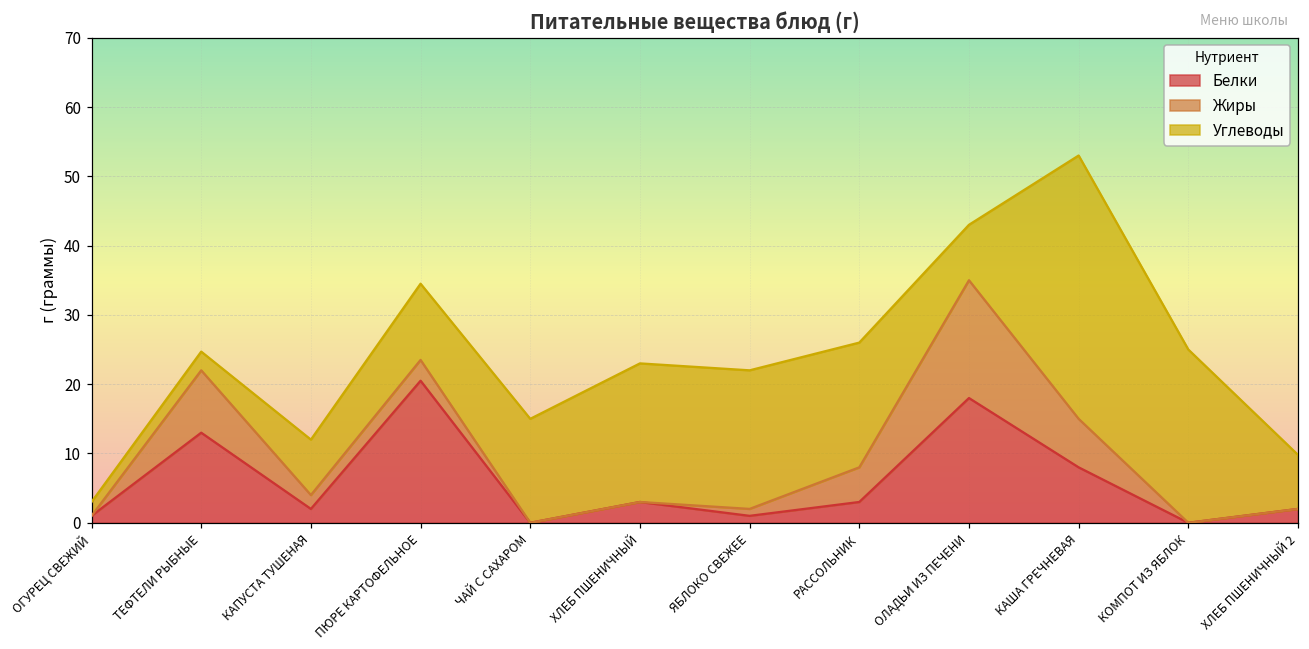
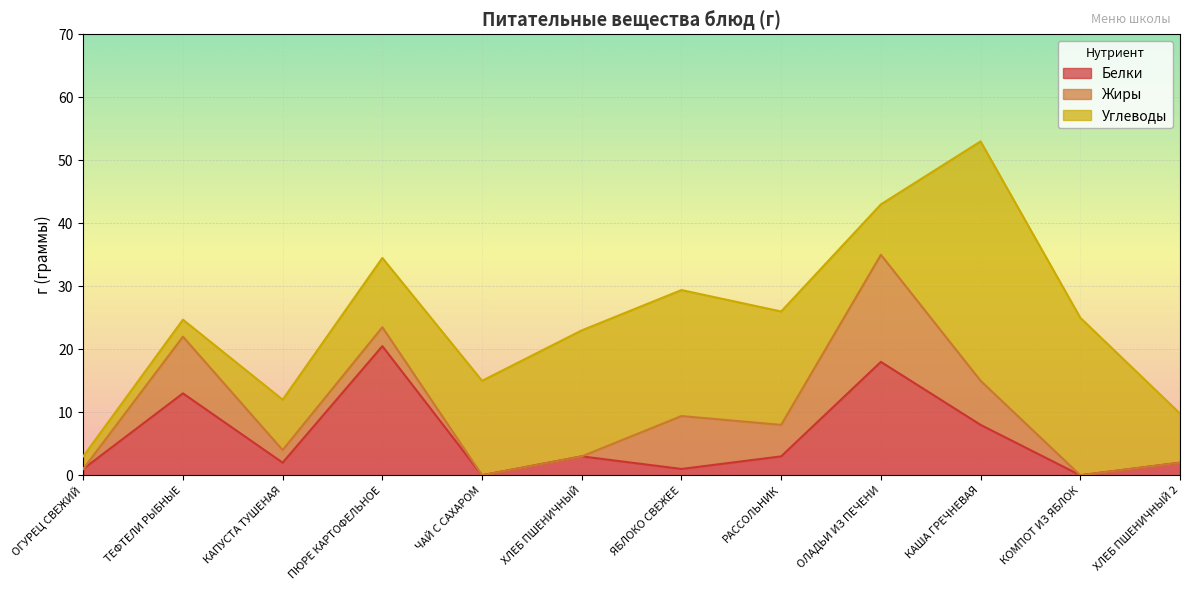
  {
    "Белки": {
      "ТЕФТЕЛИ РЫБНЫЕ": 13,
      "КАПУСТА ТУШЕНАЯ": 2,
      "ПЮРЕ КАРТОФЕЛЬНОЕ": 21,
      "ЯБЛОКО СВЕЖЕЕ": 1,
      "РАССОЛЬНИК": 3,
      "ОЛАДЬИ ИЗ ПЕЧЕНИ": 18,
      "КАША ГРЕЧНЕВАЯ": 8
    },
    "Жиры": {
      "ТЕФТЕЛИ РЫБНЫЕ": 9,
      "КАПУСТА ТУШЕНАЯ": 2,
      "ПЮРЕ КАРТОФЕЛЬНОЕ": 3,
-     "ЯБЛОКО СВЕЖЕЕ": 1,
+     "ЯБЛОКО СВЕЖЕЕ": 8,
      "РАССОЛЬНИК": 5,
      "ОЛАДЬИ ИЗ ПЕЧЕНИ": 17,
      "КАША ГРЕЧНЕВАЯ": 7
    },
    "Углеводы": {
      "ОГУРЕЦ СВЕЖИЙ": 2,
      "ТЕФТЕЛИ РЫБНЫЕ": 3,
      "КАПУСТА ТУШЕНАЯ": 8,
      "ПЮРЕ КАРТОФЕЛЬНОЕ": 11,
      "ЧАЙ С САХАРОМ": 15,
      "ХЛЕБ ПШЕНИЧНЫЙ": 20,
      "ЯБЛОКО СВЕЖЕЕ": 20,
      "РАССОЛЬНИК": 18,
      "ОЛАДЬИ ИЗ ПЕЧЕНИ": 8,
      "КАША ГРЕЧНЕВАЯ": 38,
      "КОМПОТ ИЗ ЯБЛОК": 25,
      "ХЛЕБ ПШЕНИЧНЫЙ 2": 8
    }
  }
